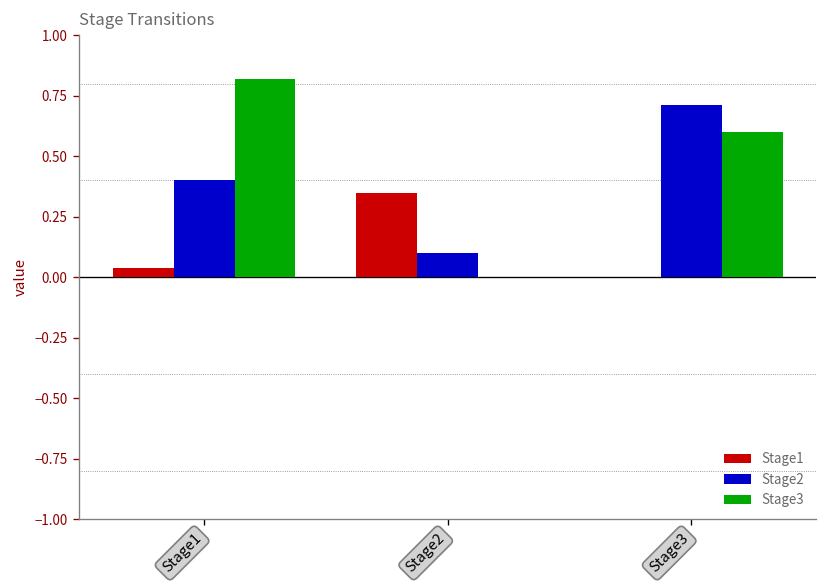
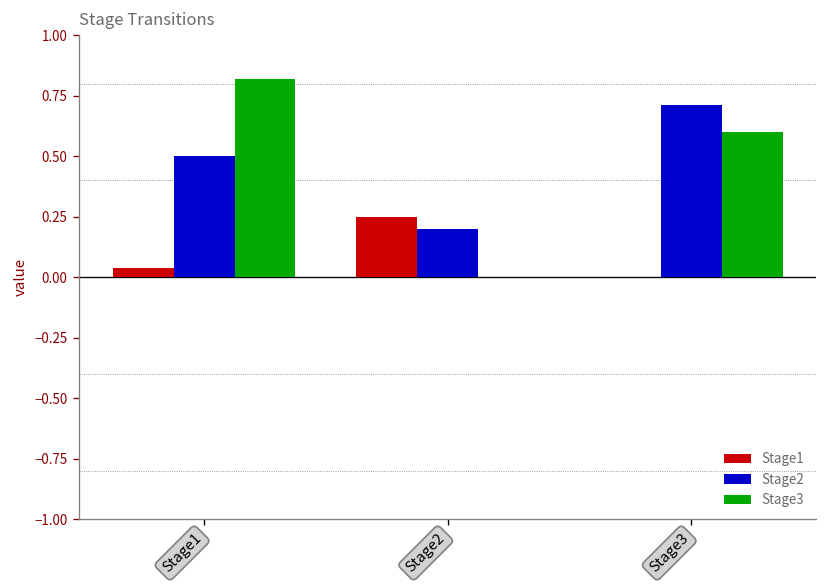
  {
    "Stage1": {
      "Stage1": 0.04,
-     "Stage2": 0.35,
+     "Stage2": 0.25,
      "Stage3": 0.00
    },
    "Stage2": {
-     "Stage1": 0.4,
-     "Stage2": 0.1,
+     "Stage1": 0.5,
+     "Stage2": 0.2,
      "Stage3": 0.7
    },
    "Stage3": {
      "Stage1": 0.82,
      "Stage2": 0.00,
      "Stage3": 0.60
    }
  }
